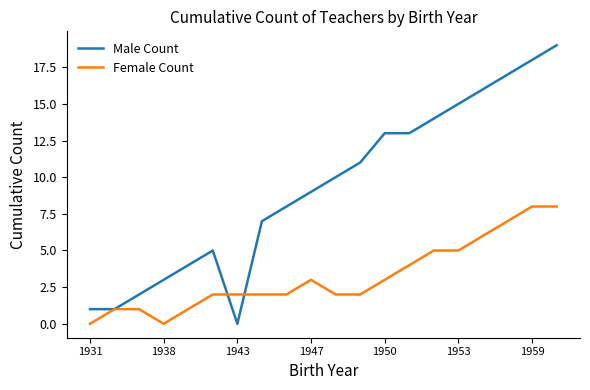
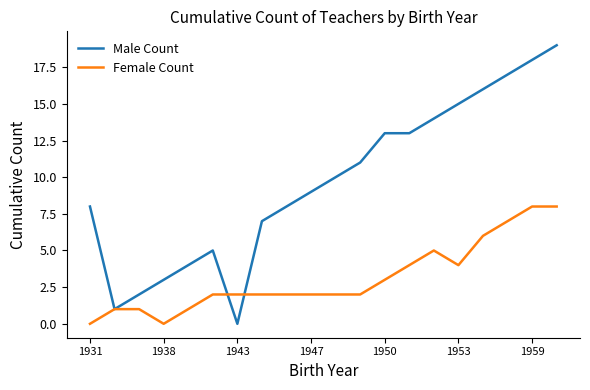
  {
    "Male Count": {
-     "1931": 1,
+     "1931": 8,
      "1938": 3,
      "1943": 0,
      "1947": 9,
      "1950": 13,
      "1953": 15,
      "1959": 18
    },
    "Female Count": {
      "1931": 0,
      "1938": 0,
      "1943": 2,
-     "1947": 3,
+     "1947": 2,
      "1950": 3,
-     "1953": 5,
+     "1953": 4,
      "1959": 8
    }
  }
